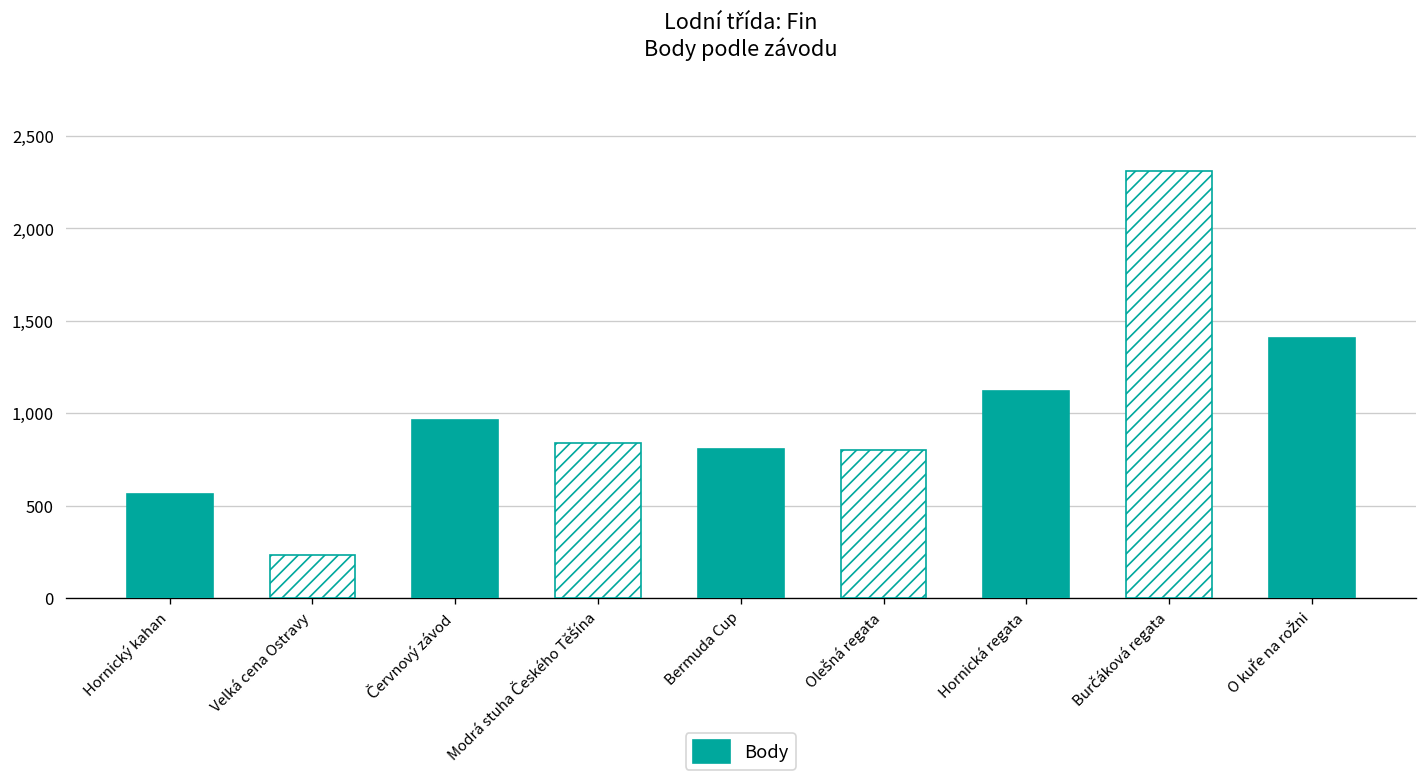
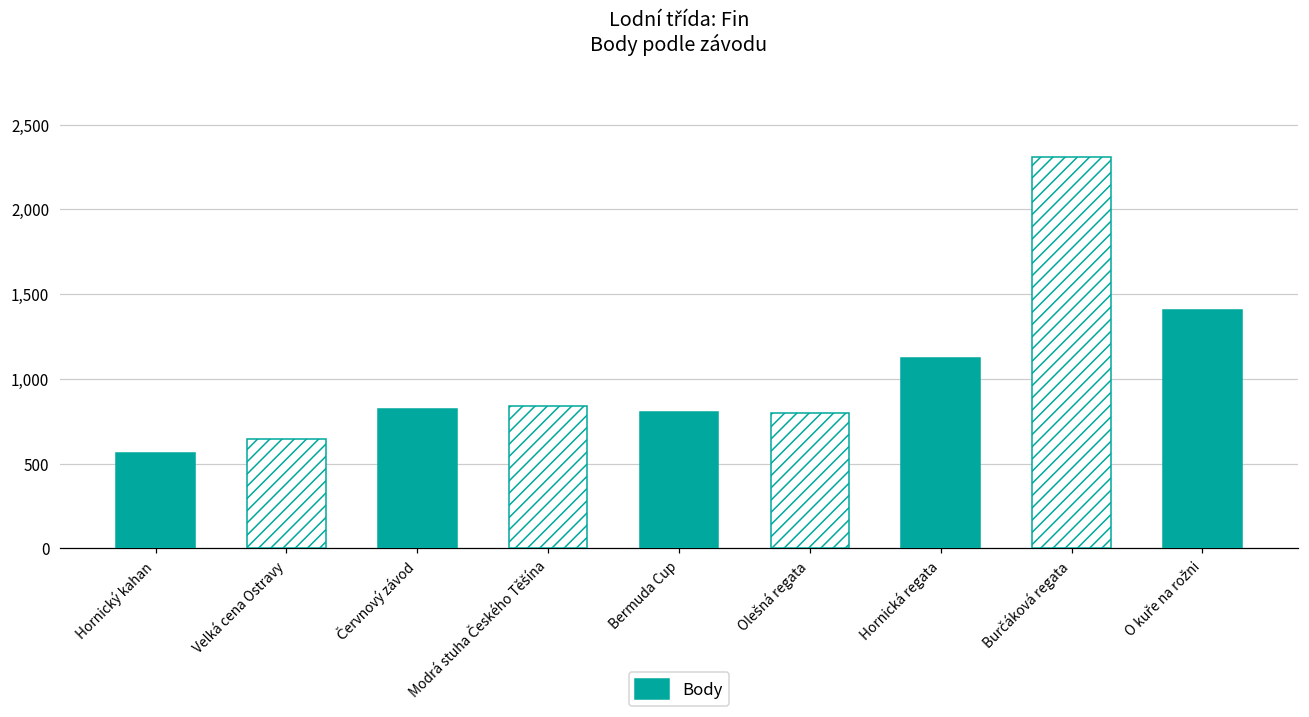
  {
    "Hornický kahan": "560",
-   "Velká cena Ostravy": "240",
-   "Červnový závod": "960",
+   "Velká cena Ostravy": "650",
+   "Červnový závod": "820",
    "Modrá stuha Českého Těšína": "840",
    "Bermuda Cup": "800",
    "Olešná regata": "800",
    "Hornická regata": "1,120",
    "Burčáková regata": "2,310",
    "O kuře na rožni": "1,410"
  }
